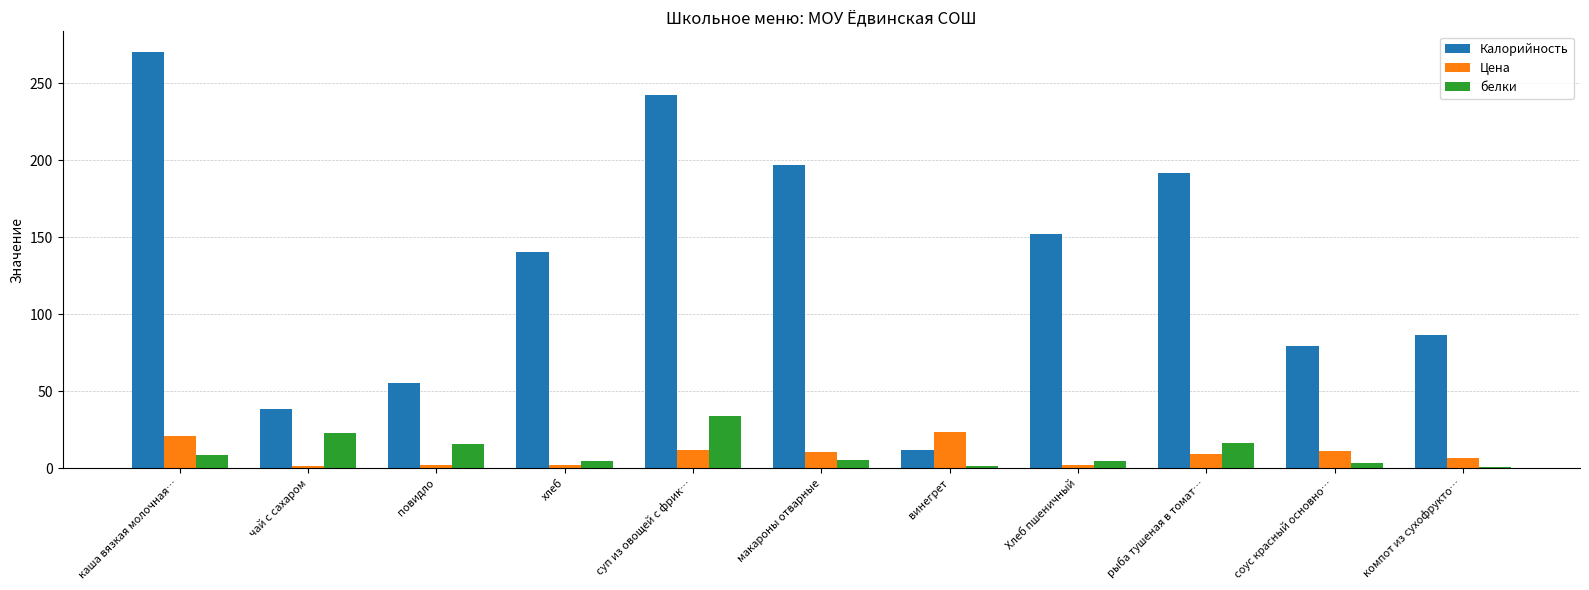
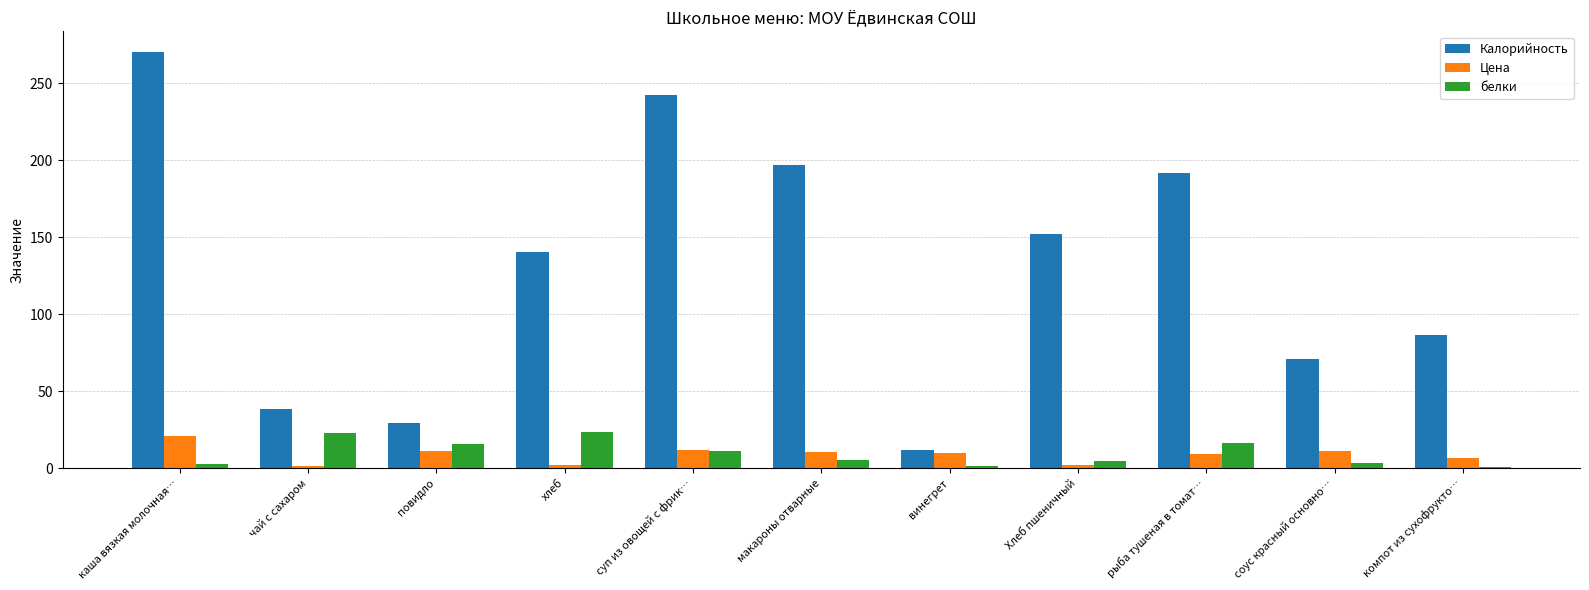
  {
    "Калорийность": {
      "каша вязкая молочная…": 270,
      "чай с сахаром": 38,
-     "повидло": 56,
+     "повидло": 29,
      "хлеб": 141,
      "суп из овощей с фрик…": 242,
      "макароны отварные": 197,
      "винегрет": 12,
      "Хлеб пшеничный": 152,
      "рыба тушеная в томат…": 192,
-     "соус красный основно…": 79,
+     "соус красный основно…": 71,
      "компот из сухофрукто…": 87
    },
    "Цена": {
      "каша вязкая молочная…": 21,
-     "повидло": 2,
+     "повидло": 11,
      "хлеб": 2,
      "суп из овощей с фрик…": 12,
      "макароны отварные": 10,
-     "винегрет": 23,
+     "винегрет": 10,
      "Хлеб пшеничный": 2,
      "рыба тушеная в томат…": 9,
      "соус красный основно…": 11,
      "компот из сухофрукто…": 6
    },
    "белки": {
-     "каша вязкая молочная…": 8,
+     "каша вязкая молочная…": 3,
      "чай с сахаром": 23,
      "повидло": 16,
-     "хлеб": 5,
-     "суп из овощей с фрик…": 34,
+     "хлеб": 23,
+     "суп из овощей с фрик…": 11,
      "макароны отварные": 5,
      "Хлеб пшеничный": 5,
      "рыба тушеная в томат…": 16,
      "соус красный основно…": 3
    }
  }
